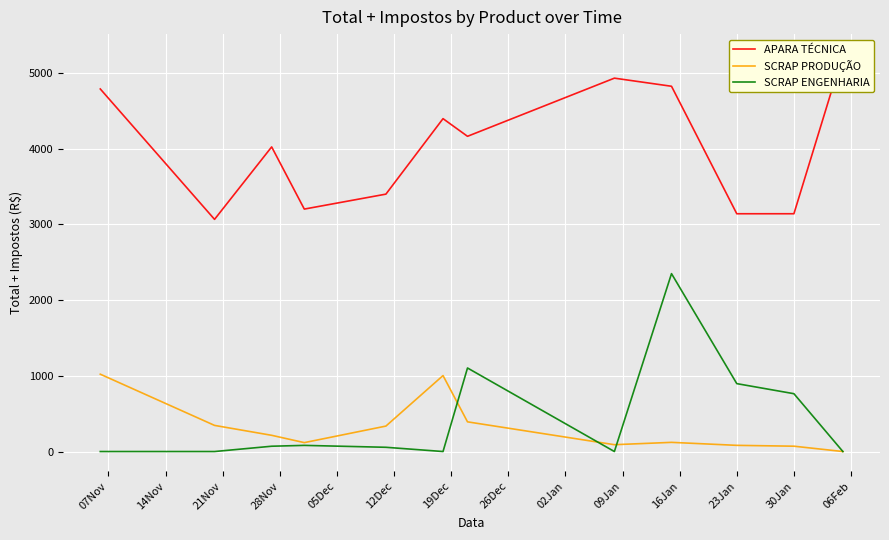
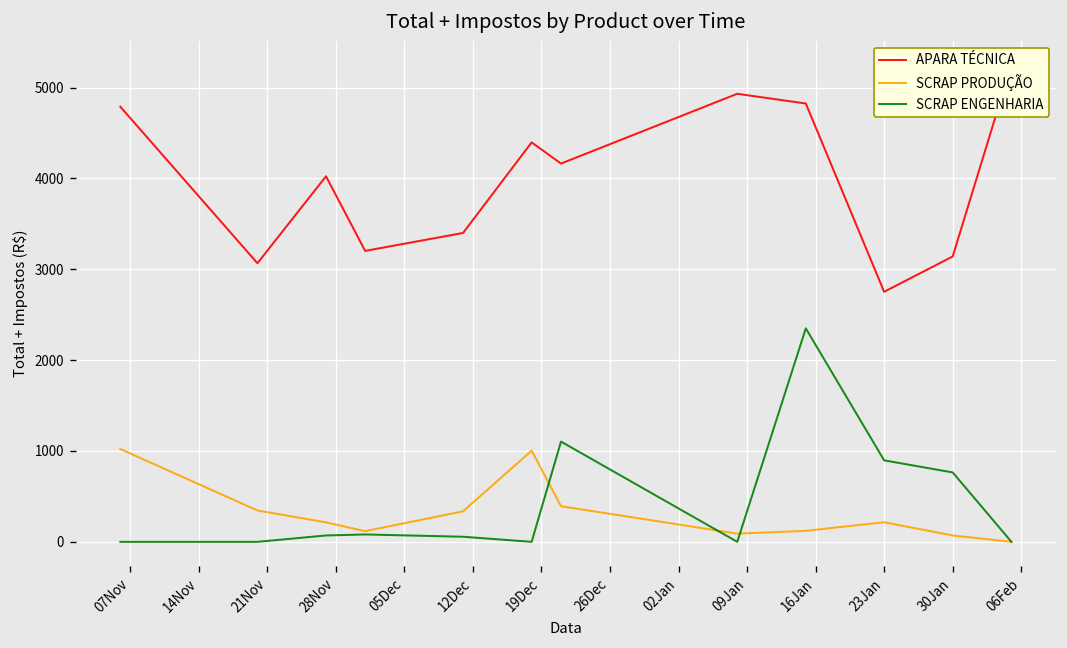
  {
    "APARA TÉCNICA": {
-     "23Jan": 3100,
+     "23Jan": 2800,
      "30Jan": 3100
    },
    "SCRAP PRODUÇÃO": {
-     "23Jan": 100,
+     "23Jan": 200,
      "30Jan": 100
    },
    "SCRAP ENGENHARIA": {
      "23Jan": 900,
      "30Jan": 800
    }
  }
